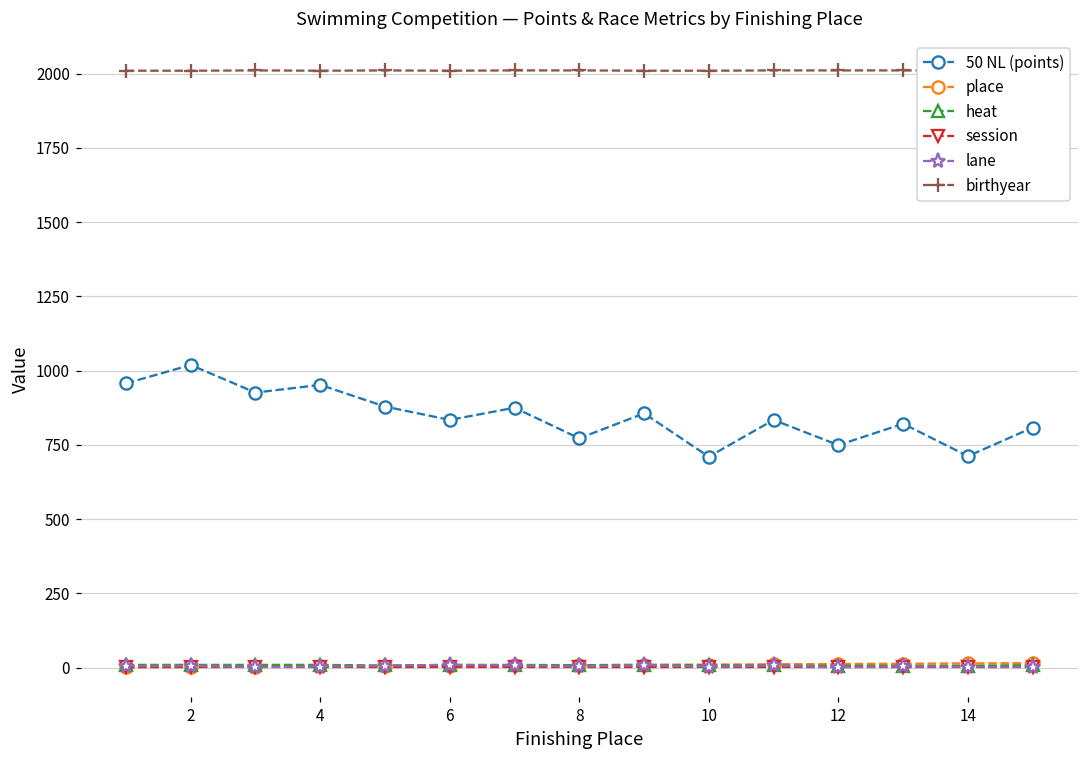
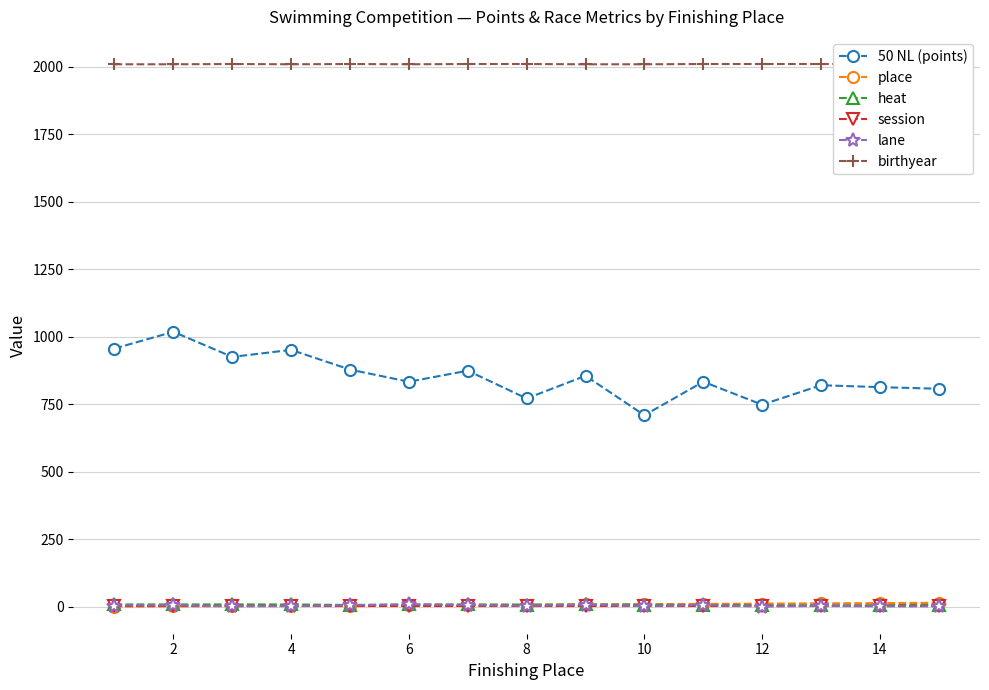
  {
    "50 NL (points)": {
      "2": 1020,
      "4": 950,
      "6": 830,
      "8": 770,
      "10": 710,
      "12": 750,
-     "14": 710
+     "14": 810
    },
    "birthyear": {
      "2": 2010,
      "4": 2010,
      "6": 2010,
      "8": 2010,
      "10": 2010,
      "12": 2010
    }
  }
